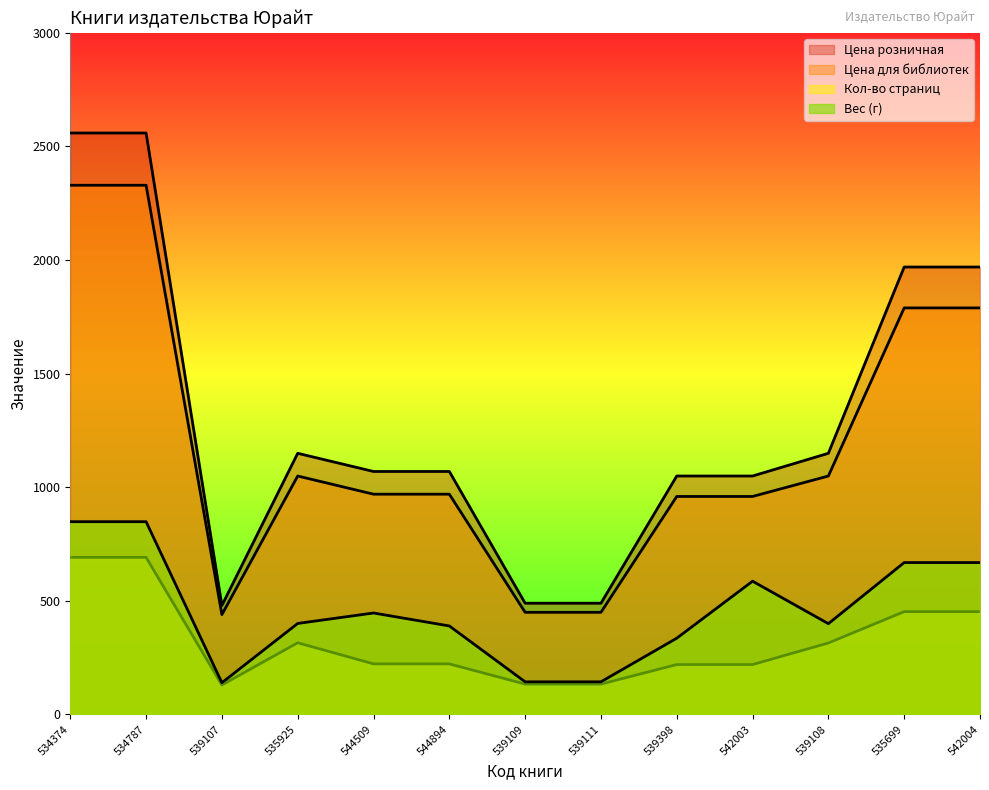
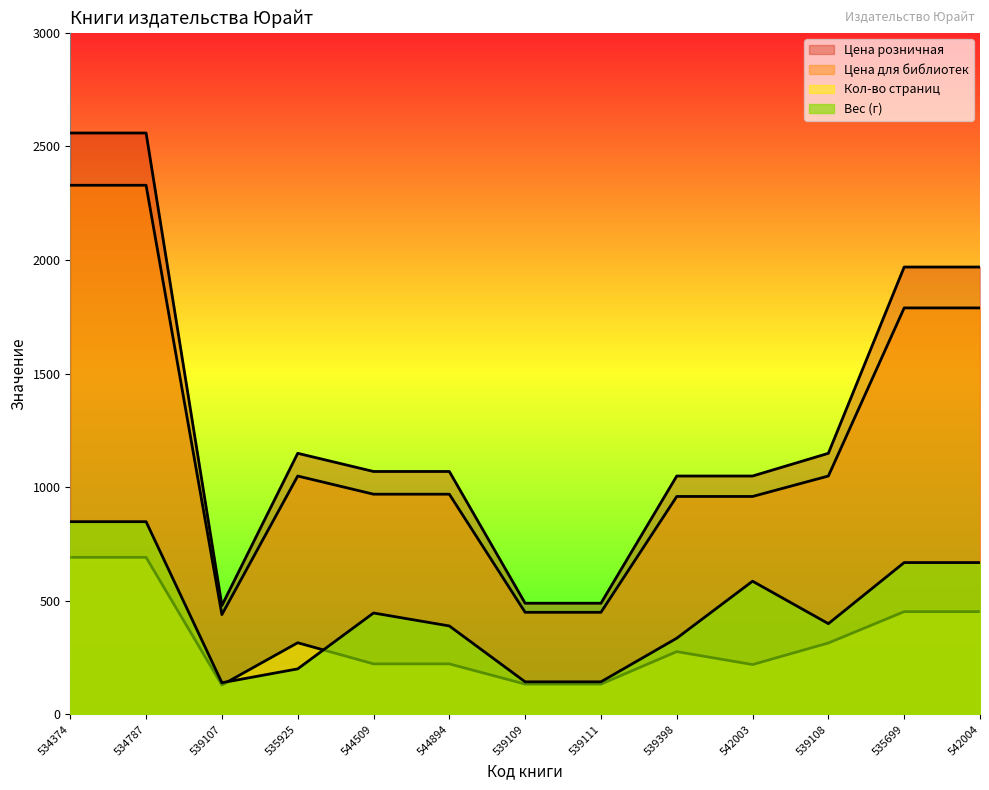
  {
    "Кол-во страниц": {
      "534374": 690,
      "534787": 690,
      "535925": 320,
      "544509": 220,
      "544894": 220,
-     "539398": 220,
+     "539398": 280,
      "542003": 220,
      "539108": 310,
      "535699": 450,
      "542004": 450
    },
    "Вес (г)": {
      "534374": 850,
      "534787": 850,
-     "535925": 400,
+     "535925": 200,
      "544509": 450,
      "544894": 390,
      "539398": 340,
      "542003": 590,
      "539108": 400,
      "535699": 670,
      "542004": 670
    }
  }
